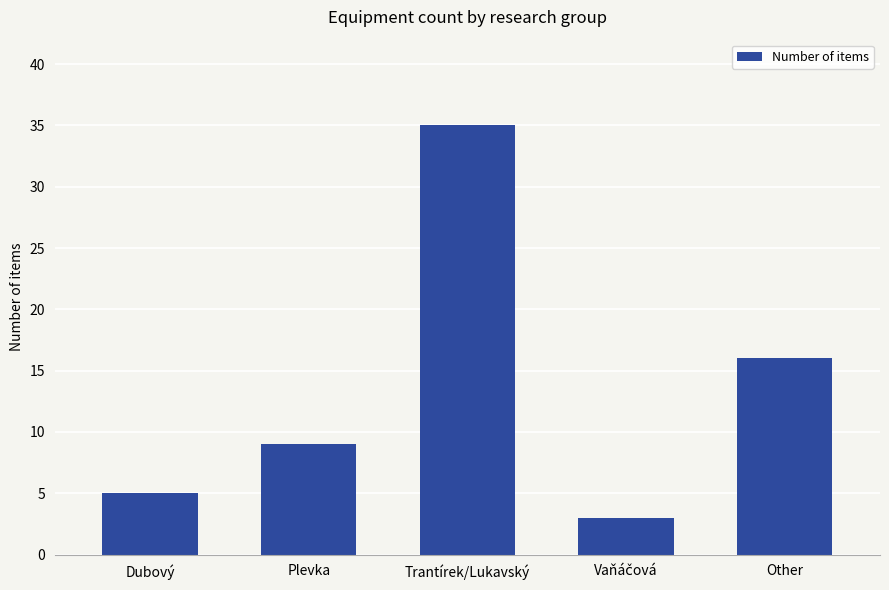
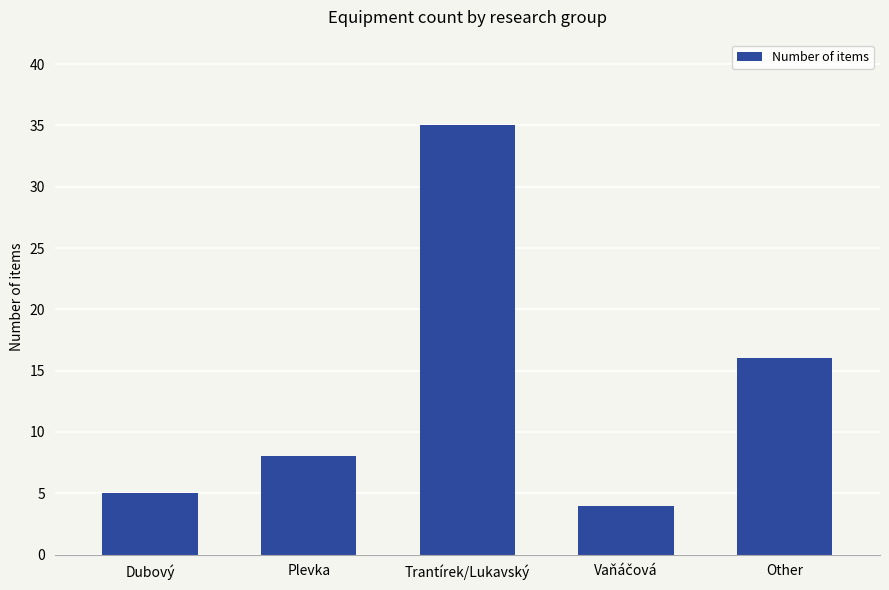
  {
    "Dubový": 5,
-   "Plevka": 9,
+   "Plevka": 8,
    "Trantírek/Lukavský": 35,
-   "Vaňáčová": 3,
+   "Vaňáčová": 4,
    "Other": 16
  }
